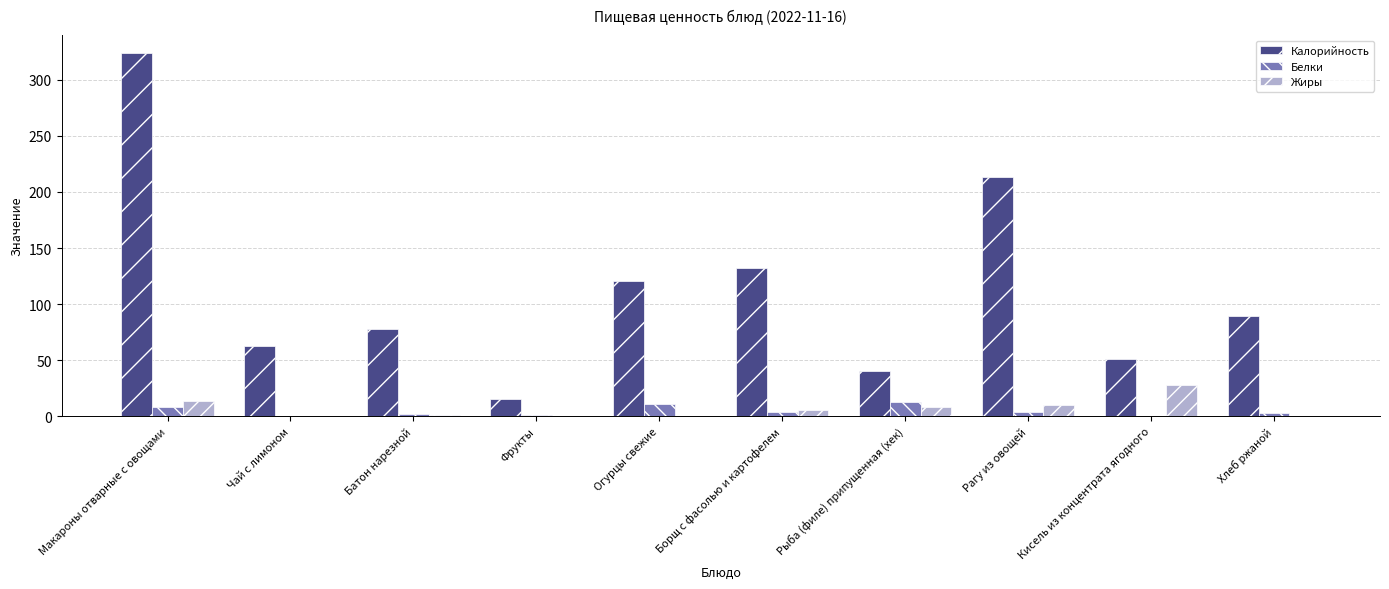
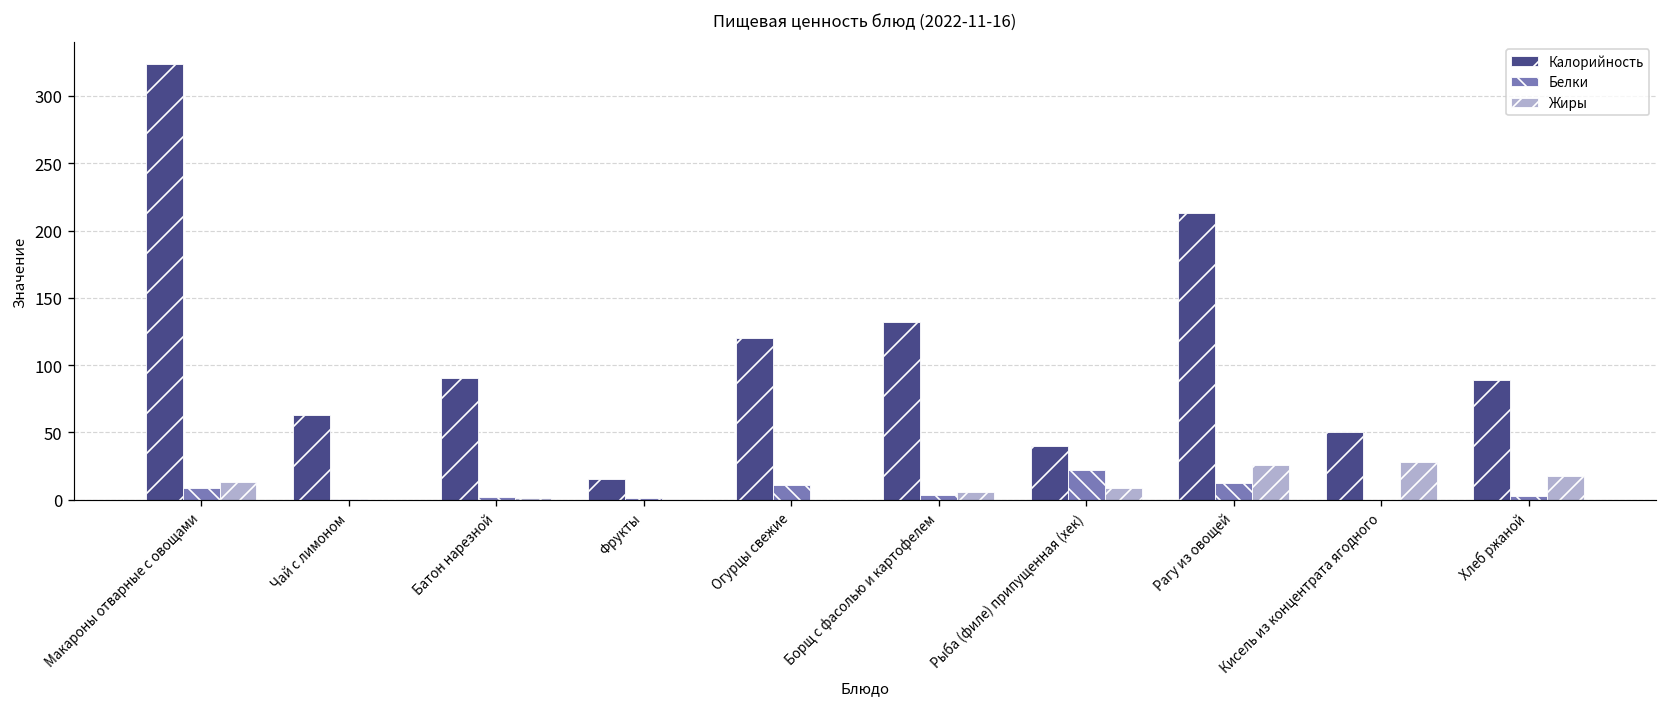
  {
    "Калорийность": {
      "Макароны отварные с овощами": 324,
      "Чай с лимоном": 63,
-     "Батон нарезной": 78,
+     "Батон нарезной": 91,
      "Фрукты": 15,
      "Огурцы свежие": 120,
      "Борщ с фасолью и картофелем": 132,
      "Рыба (филе) припущенная (хек)": 40,
      "Рагу из овощей": 213,
      "Кисель из концентрата ягодного": 51,
      "Хлеб ржаной": 89
    },
    "Белки": {
      "Макароны отварные с овощами": 9,
      "Батон нарезной": 2,
      "Огурцы свежие": 11,
      "Борщ с фасолью и картофелем": 4,
-     "Рыба (филе) припущенная (хек)": 12,
-     "Рагу из овощей": 4,
+     "Рыба (филе) припущенная (хек)": 22,
+     "Рагу из овощей": 12,
      "Кисель из концентрата ягодного": 0,
      "Хлеб ржаной": 3
    },
    "Жиры": {
      "Макароны отварные с овощами": 13,
      "Чай с лимоном": 0,
      "Борщ с фасолью и картофелем": 5,
      "Рыба (филе) припущенная (хек)": 8,
-     "Рагу из овощей": 10,
+     "Рагу из овощей": 26,
      "Кисель из концентрата ягодного": 28,
-     "Хлеб ржаной": 1
+     "Хлеб ржаной": 18
    }
  }
